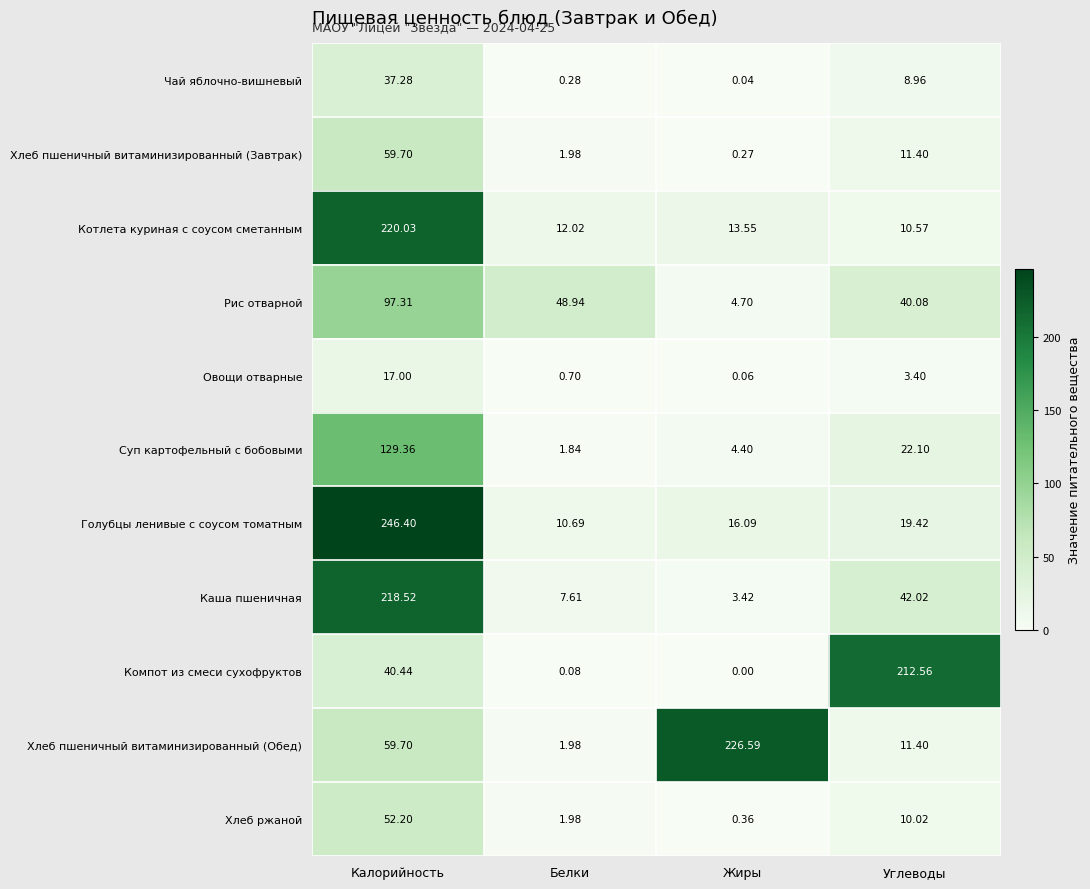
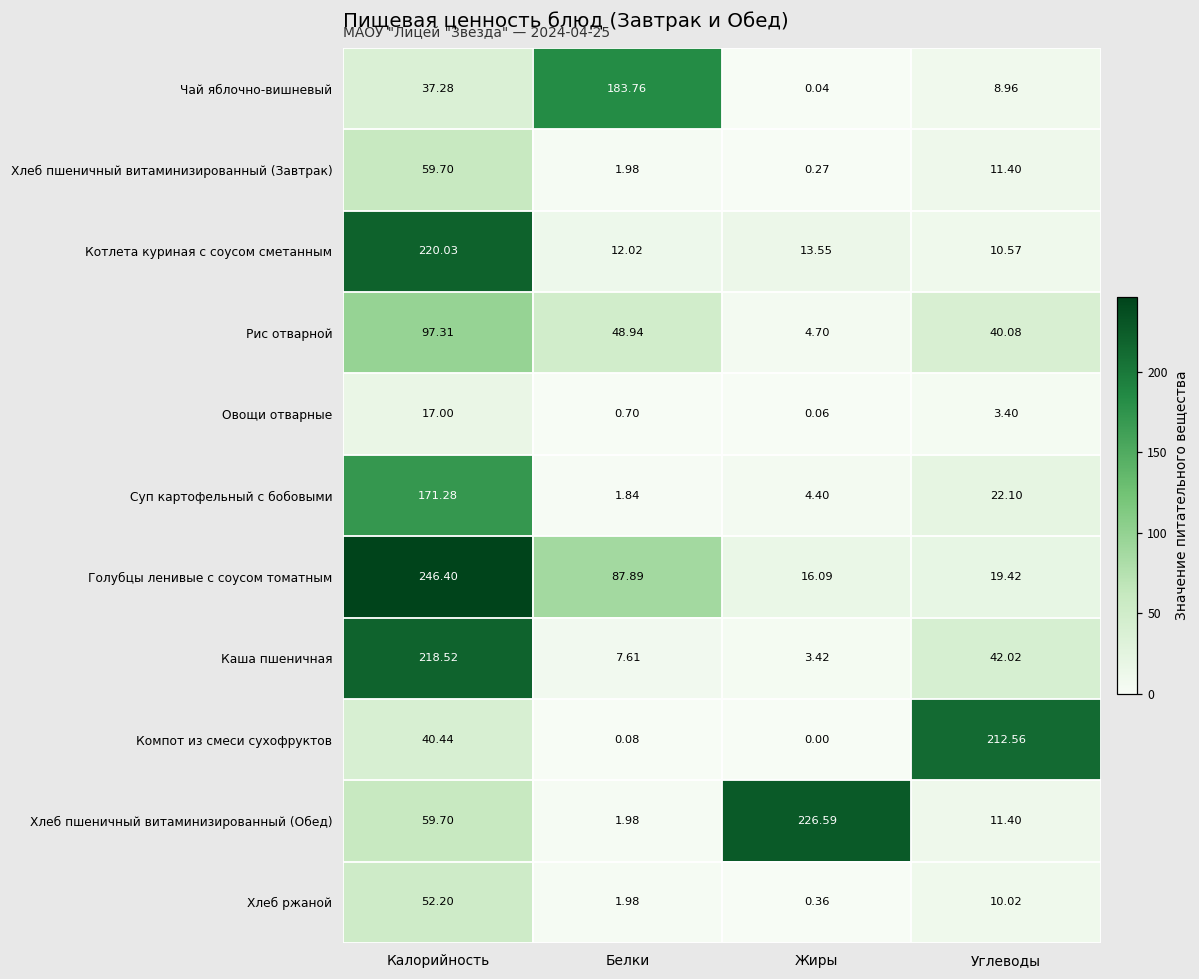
  {
    "Чай яблочно-вишневый": {
      "Калорийность": 37.28,
-     "Белки": 0.28,
+     "Белки": 183.76,
      "Жиры": 0.04,
      "Углеводы": 8.96
    },
    "Хлеб пшеничный витаминизированный (Завтрак)": {
      "Калорийность": 59.70,
      "Белки": 1.98,
      "Жиры": 0.27,
      "Углеводы": 11.40
    },
    "Котлета куриная с соусом сметанным": {
      "Калорийность": 220.03,
      "Белки": 12.02,
      "Жиры": 13.55,
      "Углеводы": 10.57
    },
    "Рис отварной": {
      "Калорийность": 97.31,
      "Белки": 48.94,
      "Жиры": 4.70,
      "Углеводы": 40.08
    },
    "Овощи отварные": {
      "Калорийность": 17.00,
      "Белки": 0.70,
      "Жиры": 0.06,
      "Углеводы": 3.40
    },
    "Суп картофельный с бобовыми": {
-     "Калорийность": 129.36,
+     "Калорийность": 171.28,
      "Белки": 1.84,
      "Жиры": 4.40,
      "Углеводы": 22.10
    },
    "Голубцы ленивые с соусом томатным": {
      "Калорийность": 246.40,
-     "Белки": 10.69,
+     "Белки": 87.89,
      "Жиры": 16.09,
      "Углеводы": 19.42
    },
    "Каша пшеничная": {
      "Калорийность": 218.52,
      "Белки": 7.61,
      "Жиры": 3.42,
      "Углеводы": 42.02
    },
    "Компот из смеси сухофруктов": {
      "Калорийность": 40.44,
      "Белки": 0.08,
      "Жиры": 0.00,
      "Углеводы": 212.56
    },
    "Хлеб пшеничный витаминизированный (Обед)": {
      "Калорийность": 59.70,
      "Белки": 1.98,
      "Жиры": 226.59,
      "Углеводы": 11.40
    },
    "Хлеб ржаной": {
      "Калорийность": 52.20,
      "Белки": 1.98,
      "Жиры": 0.36,
      "Углеводы": 10.02
    }
  }
